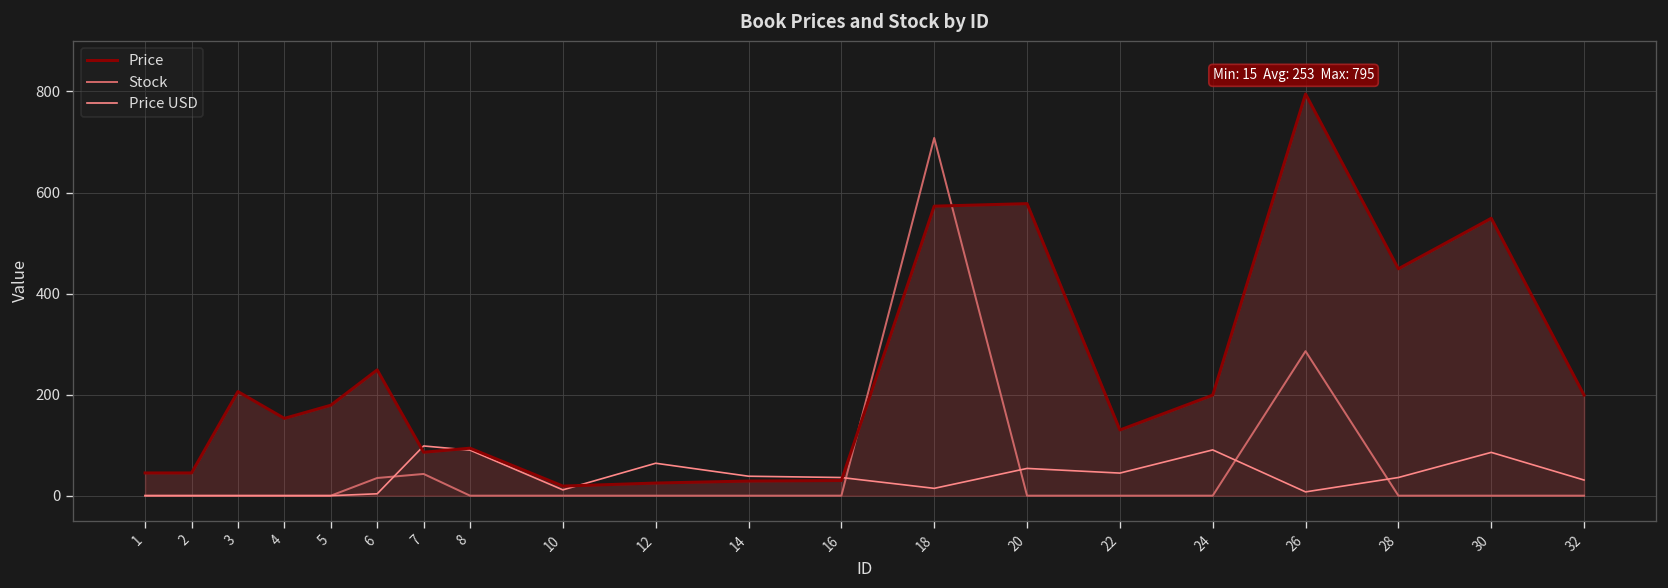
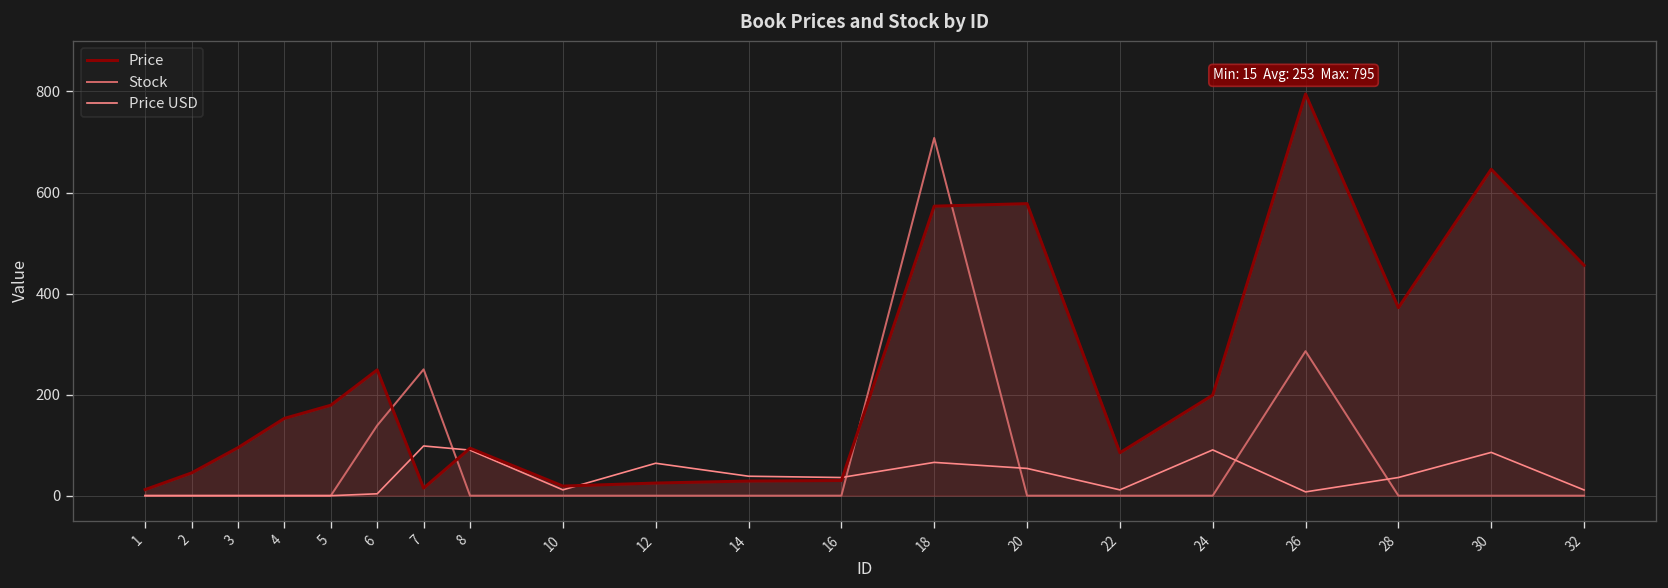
  {
    "Price": {
-     "1": 50,
+     "1": 10,
      "2": 50,
-     "3": 210,
+     "3": 100,
      "4": 150,
      "5": 180,
      "6": 250,
-     "7": 90,
+     "7": 20,
      "10": 20,
      "12": 30,
      "14": 30,
      "18": 570,
      "20": 580,
-     "22": 130,
+     "22": 90,
      "24": 200,
-     "28": 450,
-     "30": 550,
-     "32": 200
+     "28": 370,
+     "30": 650,
+     "32": 460
    },
    "Stock": {
-     "6": 40,
-     "7": 40,
+     "6": 140,
+     "7": 250,
      "8": 0,
      "10": 0,
      "12": 0,
      "14": 0,
      "16": 0,
      "18": 710,
      "20": 0,
      "22": 0,
      "24": 0,
      "26": 290,
      "28": 0,
      "30": 0,
      "32": 0
    },
    "Price USD": {
      "6": 0,
      "7": 100,
      "10": 10,
      "12": 60,
      "14": 40,
-     "18": 10,
+     "18": 70,
      "20": 50,
-     "22": 40,
+     "22": 10,
      "24": 90,
      "26": 10,
      "28": 40,
      "30": 90,
-     "32": 30
+     "32": 10
    }
  }
